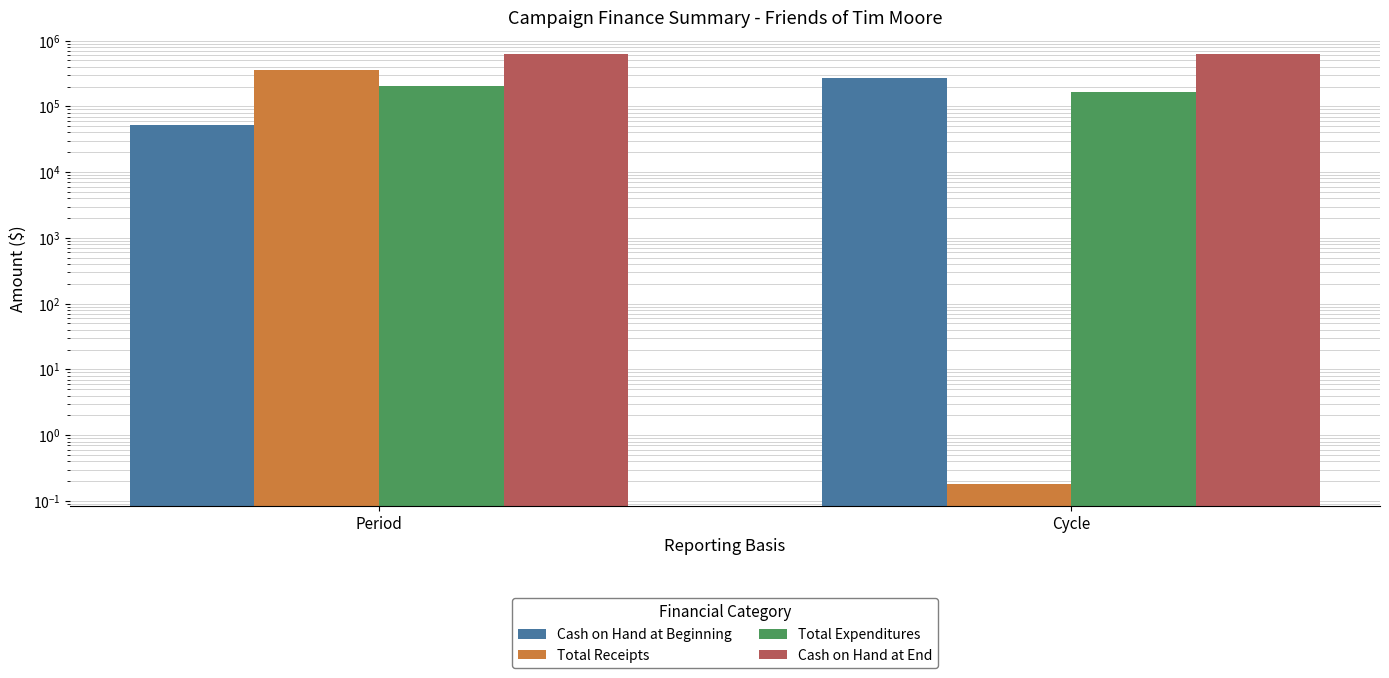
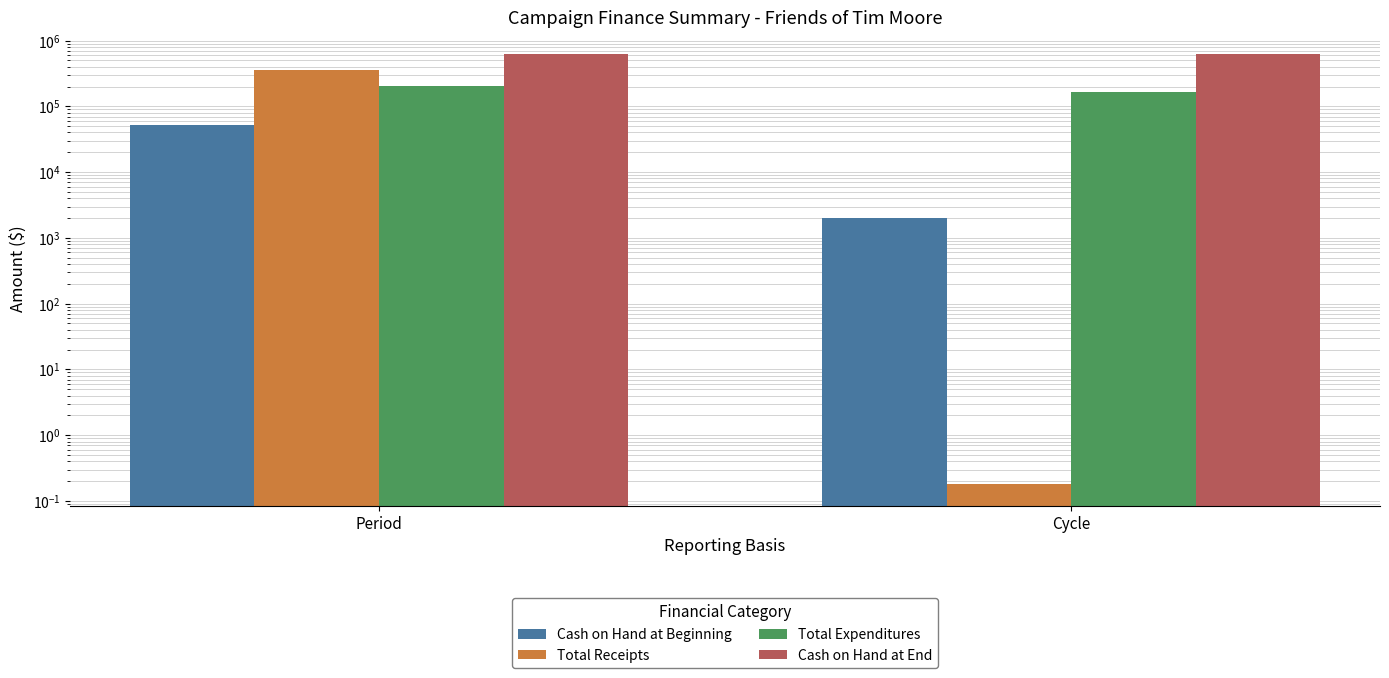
  {
    "Cash on Hand at Beginning": {
      "Period": 50000,
-     "Cycle": 270000
+     "Cycle": 2000
    },
    "Total Expenditures": {
      "Period": 200000,
      "Cycle": 160000
    }
  }
